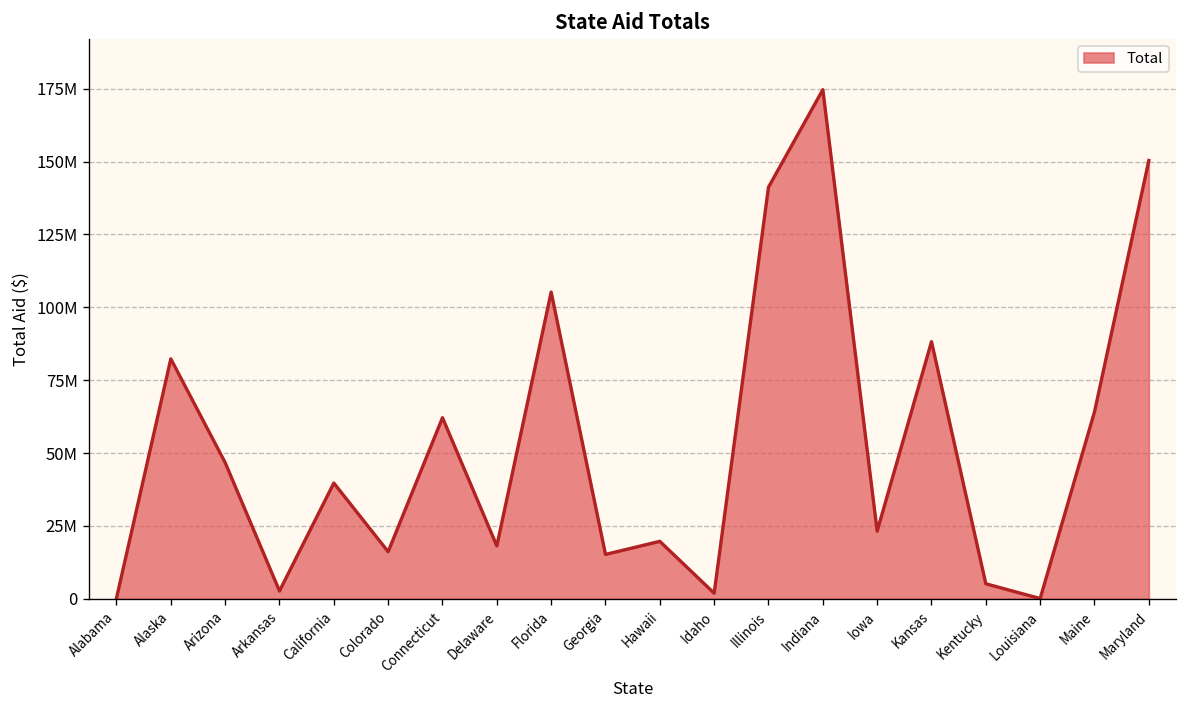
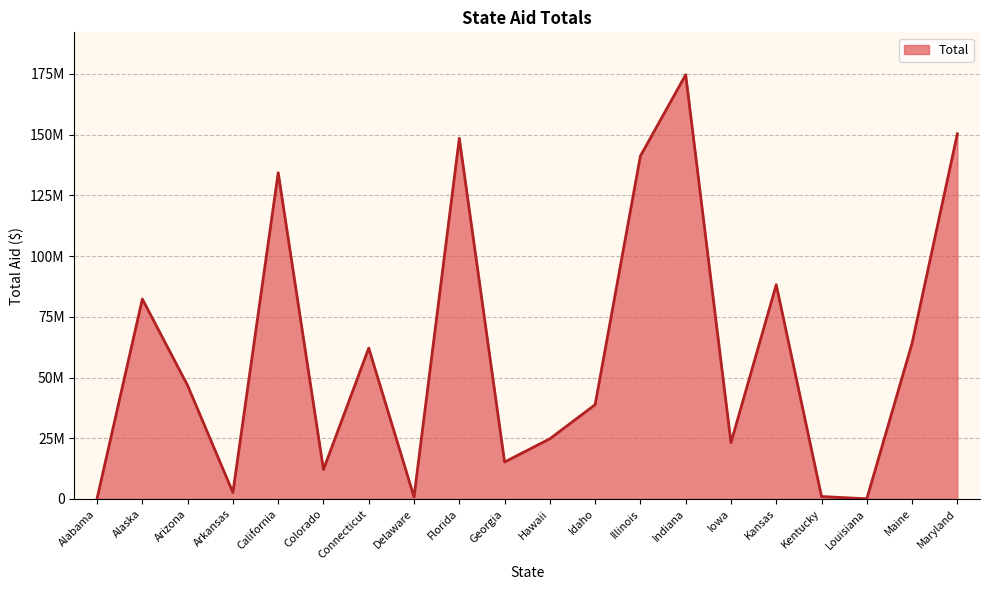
  {
    "Alabama": 0,
    "Alaska": 82000000,
    "Arizona": 47000000,
    "Arkansas": 3000000,
-   "California": 40000000,
-   "Colorado": 16000000,
+   "California": 134000000,
+   "Colorado": 12000000,
    "Connecticut": 62000000,
-   "Delaware": 18000000,
-   "Florida": 105000000,
+   "Delaware": 1000000,
+   "Florida": 149000000,
    "Georgia": 15000000,
-   "Hawaii": 20000000,
-   "Idaho": 2000000,
+   "Hawaii": 25000000,
+   "Idaho": 39000000,
    "Illinois": 141000000,
    "Indiana": 175000000,
    "Iowa": 23000000,
    "Kansas": 88000000,
-   "Kentucky": 5000000,
+   "Kentucky": 1000000,
    "Louisiana": 0,
    "Maine": 64000000,
    "Maryland": 150000000
  }
